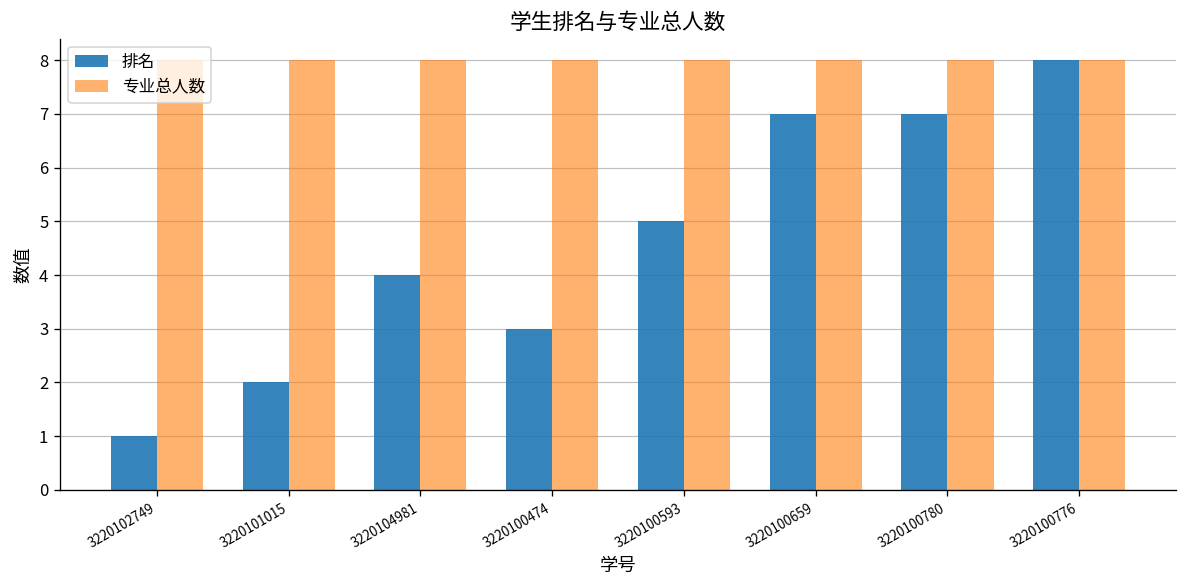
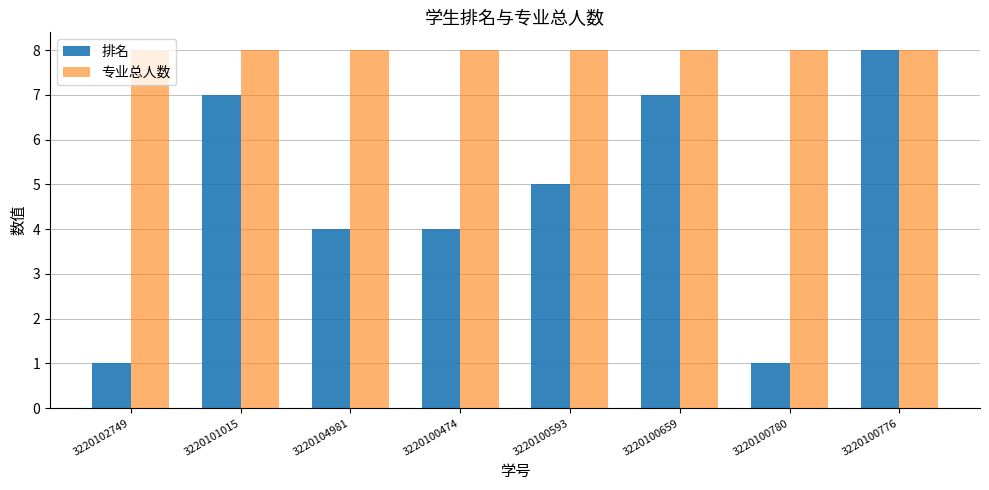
  {
    "排名": {
      "3220102749": 1,
-     "3220101015": 2,
+     "3220101015": 7,
      "3220104981": 4,
-     "3220100474": 3,
+     "3220100474": 4,
      "3220100593": 5,
      "3220100659": 7,
-     "3220100780": 7,
+     "3220100780": 1,
      "3220100776": 8
    },
    "专业总人数": {
      "3220101015": 8,
      "3220104981": 8,
      "3220100474": 8,
      "3220100593": 8,
      "3220100659": 8,
      "3220100780": 8,
      "3220100776": 8
    }
  }
